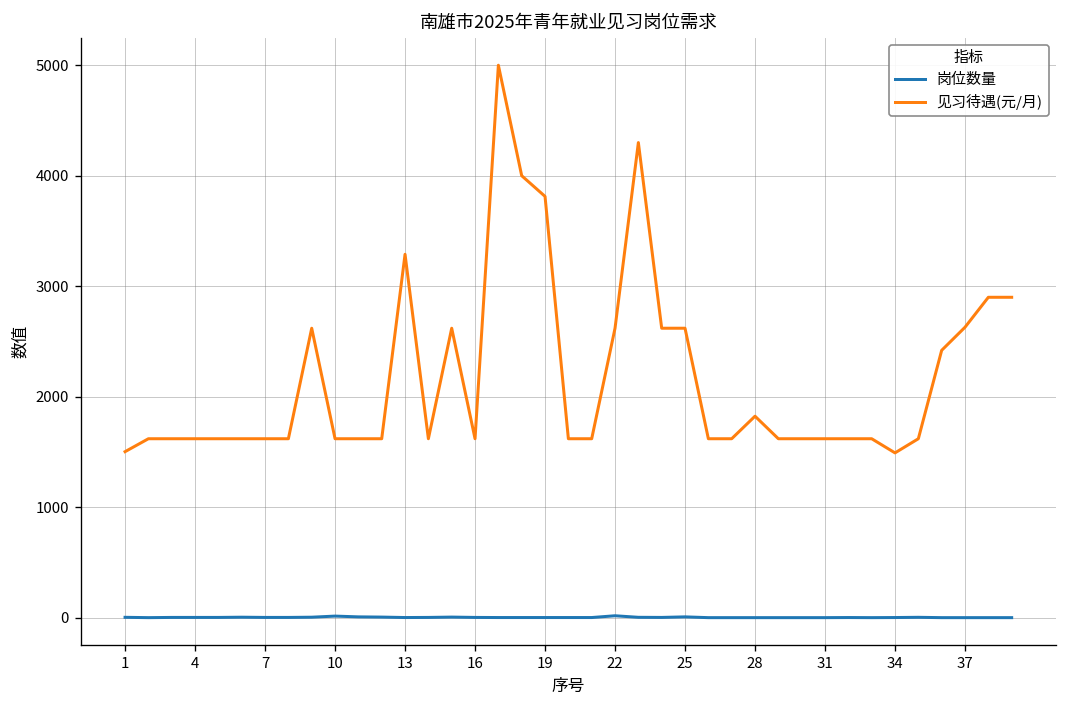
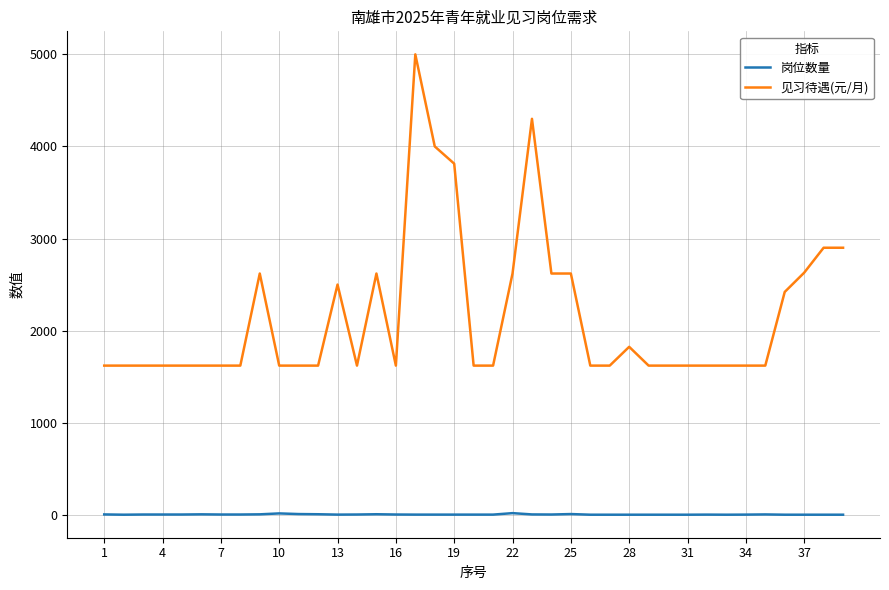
  {
    "岗位数量": {
      "1": 0,
      "4": 0,
      "7": 0,
      "10": 0,
      "13": 0,
      "16": 0,
      "19": 0,
      "22": 0,
      "25": 0,
      "28": 0,
      "31": 0,
      "34": 0,
      "37": 0
    },
    "见习待遇(元/月)": {
-     "1": 1500,
+     "1": 1600,
      "4": 1600,
      "7": 1600,
      "10": 1600,
-     "13": 3300,
+     "13": 2500,
      "16": 1600,
      "19": 3800,
      "22": 2600,
      "25": 2600,
      "28": 1800,
      "31": 1600,
-     "34": 1500,
+     "34": 1600,
      "37": 2600
    }
  }
